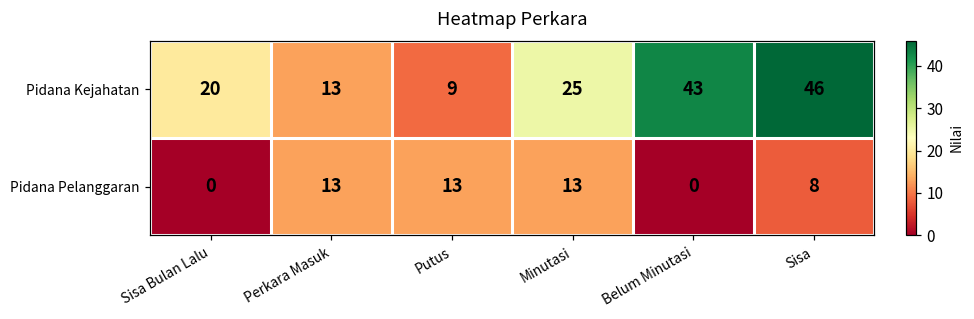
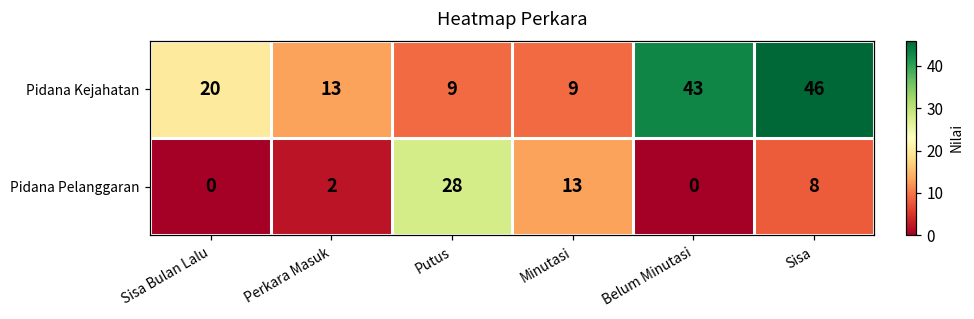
  {
    "Pidana Kejahatan": {
      "Sisa Bulan Lalu": 20,
      "Perkara Masuk": 13,
      "Putus": 9,
-     "Minutasi": 25,
+     "Minutasi": 9,
      "Belum Minutasi": 43,
      "Sisa": 46
    },
    "Pidana Pelanggaran": {
      "Sisa Bulan Lalu": 0,
-     "Perkara Masuk": 13,
-     "Putus": 13,
+     "Perkara Masuk": 2,
+     "Putus": 28,
      "Minutasi": 13,
      "Belum Minutasi": 0,
      "Sisa": 8
    }
  }
